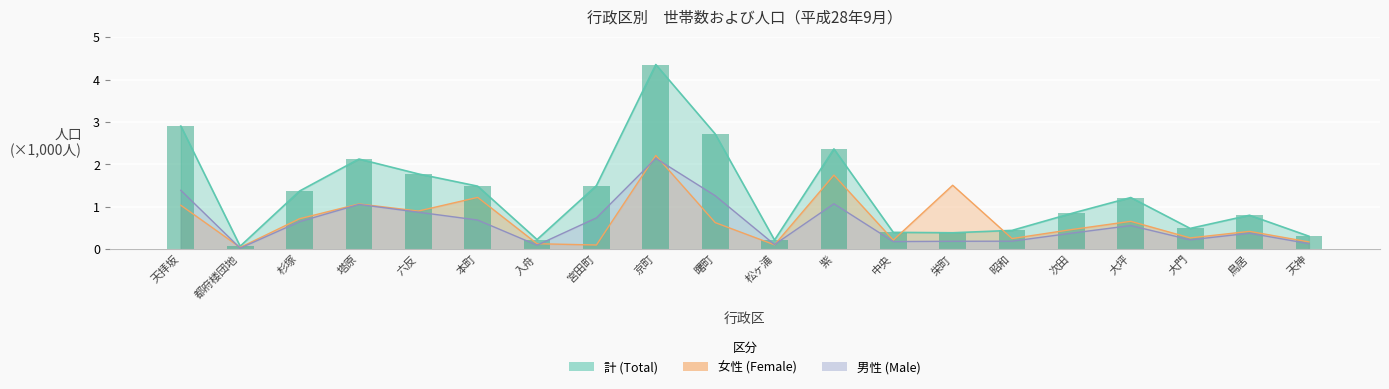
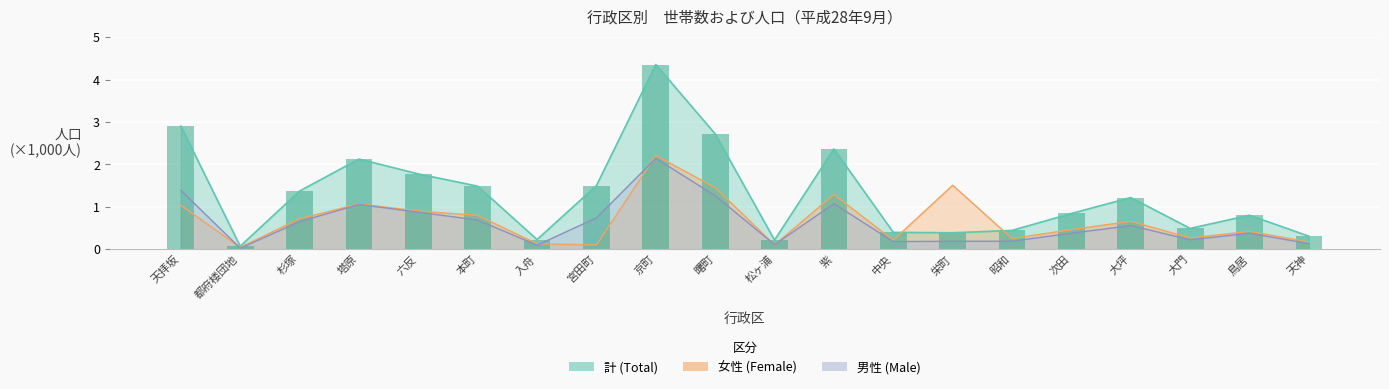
  {
    "女性 (Female)": {
      "天拝坂": 1.0,
      "杉塚": 0.7,
-     "本町": 1.2,
+     "本町": 0.8,
      "宮田町": 0.1,
      "京町": 2.2,
-     "曙町": 0.6,
-     "紫": 1.7,
+     "曙町": 1.5,
+     "紫": 1.3,
      "栄町": 1.5,
      "昭和": 0.3,
      "次田": 0.5,
      "大坪": 0.7
    }
  }
